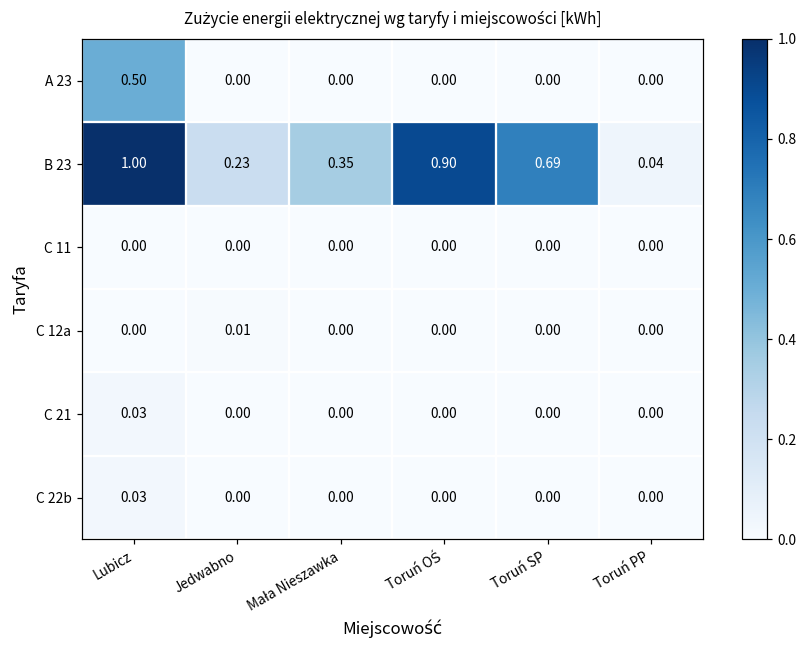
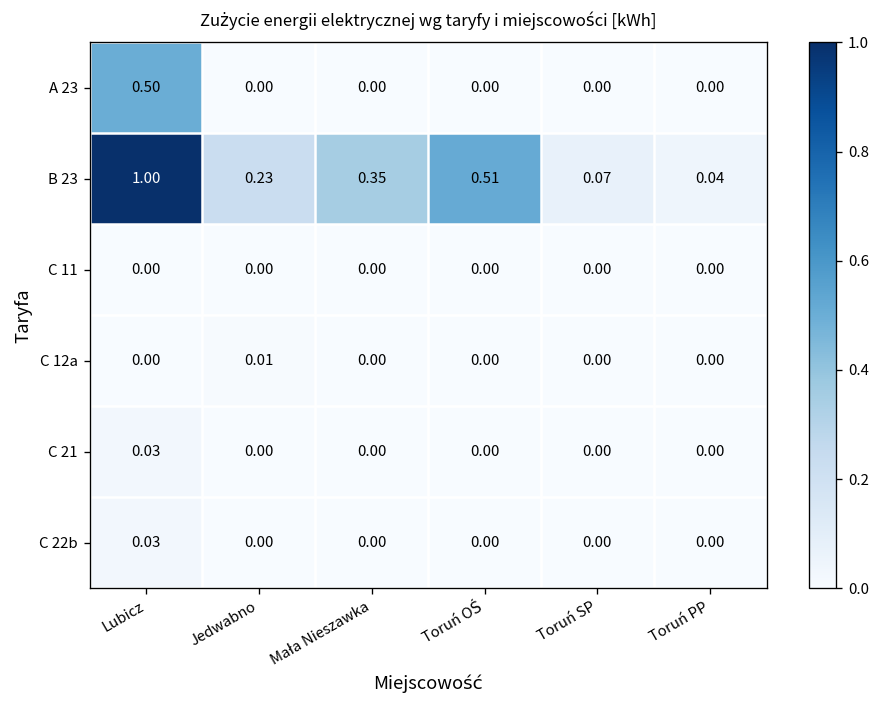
  {
    "A 23": {
      "Lubicz": 0.50,
      "Jedwabno": 0.00,
      "Mała Nieszawka": 0.00,
      "Toruń OŚ": 0.00,
      "Toruń SP": 0.00,
      "Toruń PP": 0.00
    },
    "B 23": {
      "Lubicz": 1.00,
      "Jedwabno": 0.23,
      "Mała Nieszawka": 0.35,
-     "Toruń OŚ": 0.90,
-     "Toruń SP": 0.69,
+     "Toruń OŚ": 0.51,
+     "Toruń SP": 0.07,
      "Toruń PP": 0.04
    },
    "C 11": {
      "Lubicz": 0.00,
      "Jedwabno": 0.00,
      "Mała Nieszawka": 0.00,
      "Toruń OŚ": 0.00,
      "Toruń SP": 0.00,
      "Toruń PP": 0.00
    },
    "C 12a": {
      "Lubicz": 0.00,
      "Jedwabno": 0.01,
      "Mała Nieszawka": 0.00,
      "Toruń OŚ": 0.00,
      "Toruń SP": 0.00,
      "Toruń PP": 0.00
    },
    "C 21": {
      "Lubicz": 0.03,
      "Jedwabno": 0.00,
      "Mała Nieszawka": 0.00,
      "Toruń OŚ": 0.00,
      "Toruń SP": 0.00,
      "Toruń PP": 0.00
    },
    "C 22b": {
      "Lubicz": 0.03,
      "Jedwabno": 0.00,
      "Mała Nieszawka": 0.00,
      "Toruń OŚ": 0.00,
      "Toruń SP": 0.00,
      "Toruń PP": 0.00
    }
  }
